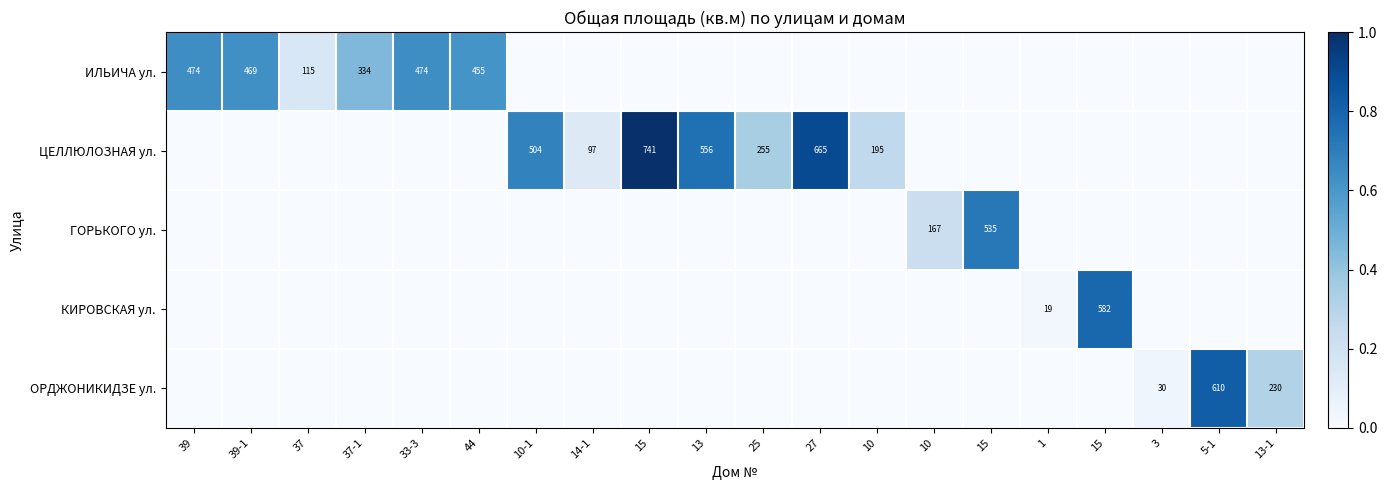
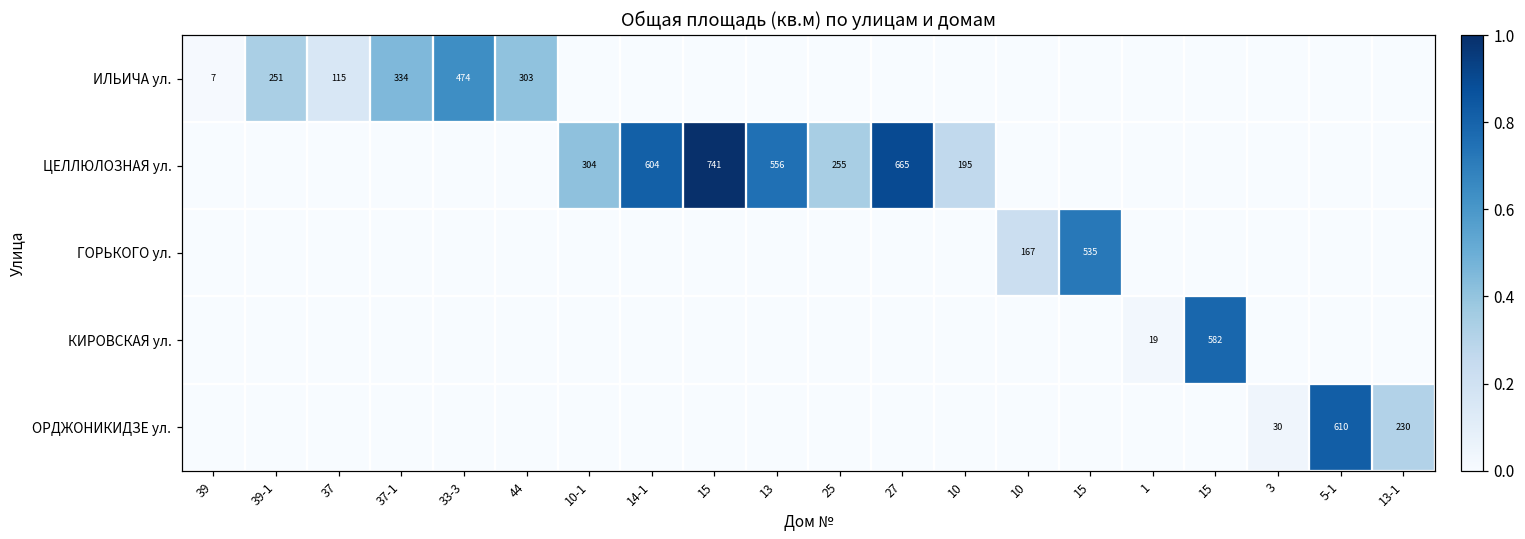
  {
    "ИЛЬИЧА ул.": {
-     "39": 474,
-     "39-1": 469,
+     "39": 7,
+     "39-1": 251,
      "37": 115,
      "37-1": 334,
      "33-3": 474,
-     "44": 455
+     "44": 303
    },
    "ЦЕЛЛЮЛОЗНАЯ ул.": {
-     "10-1": 504,
-     "14-1": 97,
+     "10-1": 304,
+     "14-1": 604,
      "13": 556,
      "25": 255,
      "27": 665
    },
    "КИРОВСКАЯ ул.": {
      "1": 19
    },
    "ОРДЖОНИКИДЗЕ ул.": {
      "3": 30,
      "5-1": 610,
      "13-1": 230
    }
  }
